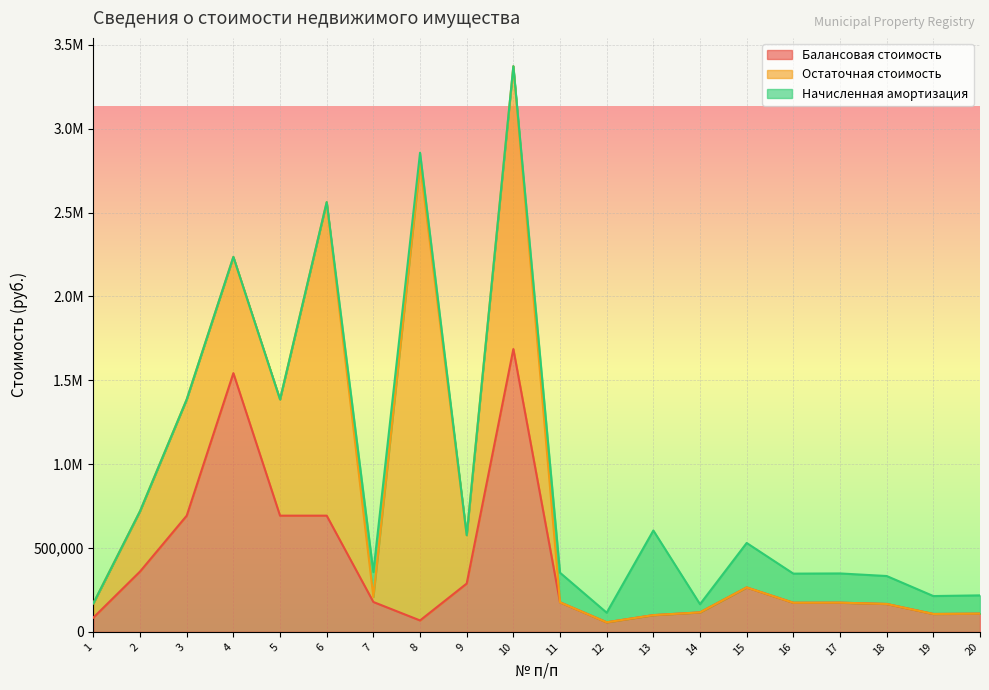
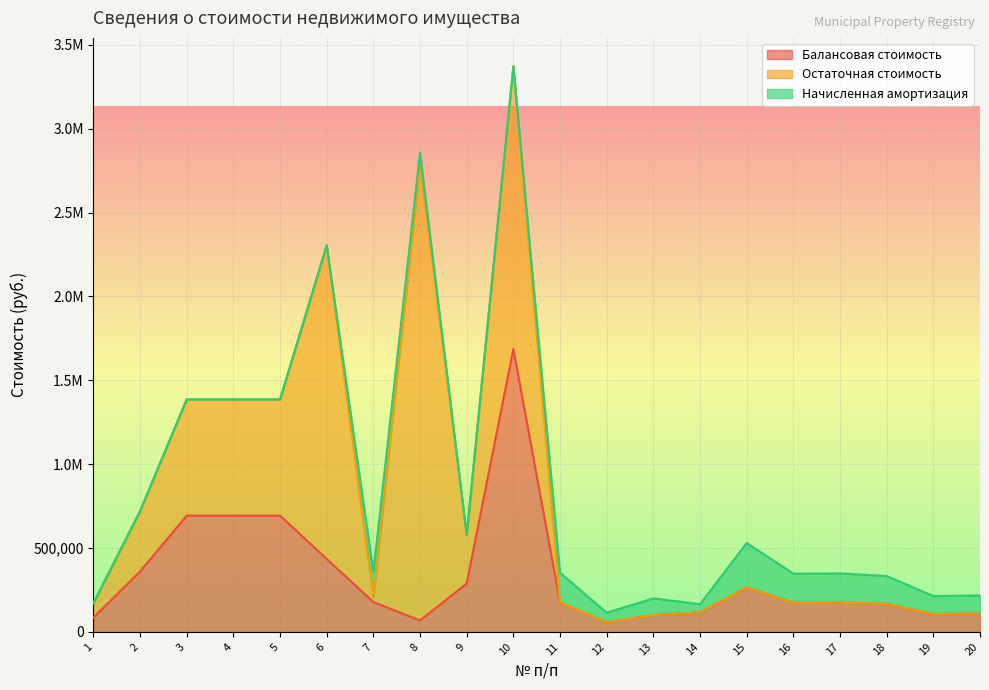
  {
    "Балансовая стоимость": {
      "1": "90,000",
      "2": "360,000",
      "3": "690,000",
-     "4": "1,540,000",
+     "4": "690,000",
      "5": "690,000",
-     "6": "690,000",
+     "6": "430,000",
      "7": "180,000",
      "8": "70,000",
      "9": "290,000",
      "10": "1,690,000"
    },
    "Остаточная стоимость": {
      "7": "30,000",
      "8": "2,720,000"
    },
    "Начисленная амортизация": {
      "7": "150,000",
      "8": "70,000",
      "11": "180,000",
      "12": "60,000",
-     "13": "500,000",
+     "13": "100,000",
      "14": "50,000",
      "15": "270,000",
      "16": "170,000",
      "17": "170,000",
      "18": "170,000",
      "19": "110,000",
      "20": "110,000"
    }
  }
